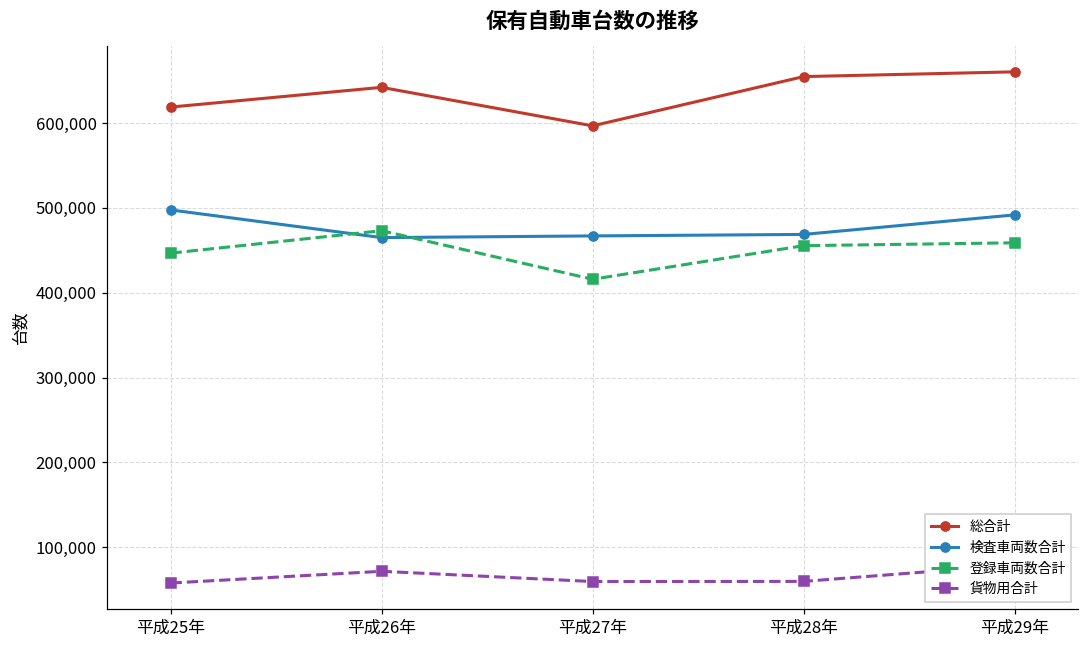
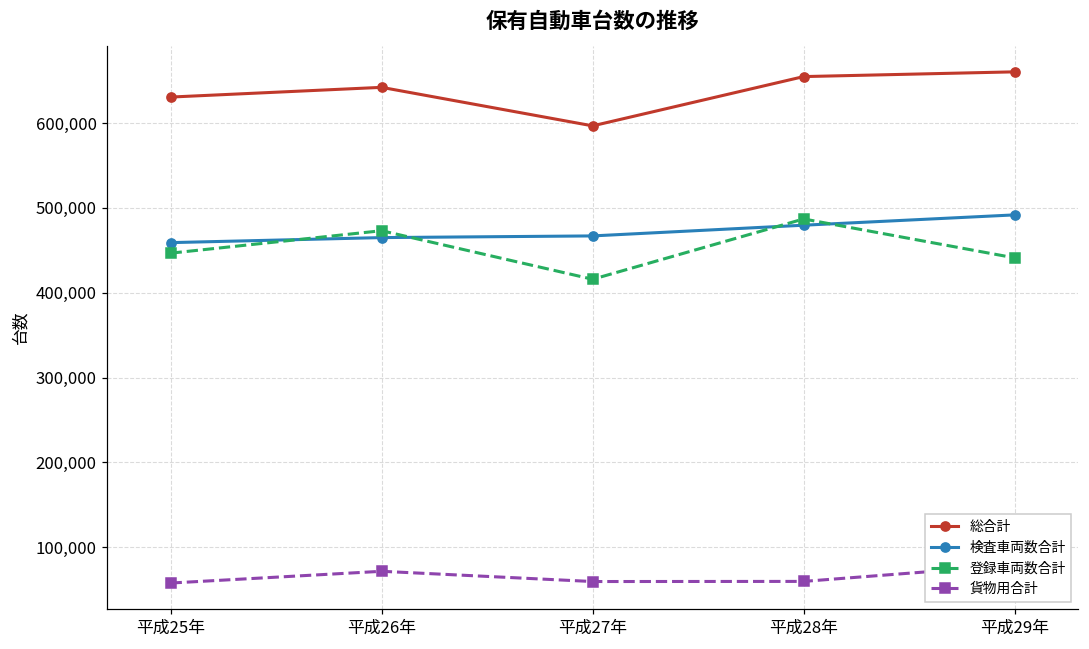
  {
    "総合計": {
-     "平成25年": "620,000",
+     "平成25年": "630,000",
      "平成26年": "640,000",
      "平成27年": "600,000",
      "平成28年": "650,000",
      "平成29年": "660,000"
    },
    "検査車両数合計": {
-     "平成25年": "500,000",
+     "平成25年": "460,000",
      "平成26年": "460,000",
      "平成27年": "470,000",
-     "平成28年": "470,000",
+     "平成28年": "480,000",
      "平成29年": "490,000"
    },
    "登録車両数合計": {
      "平成25年": "450,000",
      "平成26年": "470,000",
      "平成27年": "420,000",
-     "平成28年": "460,000",
-     "平成29年": "460,000"
+     "平成28年": "490,000",
+     "平成29年": "440,000"
    },
    "貨物用合計": {
      "平成25年": "60,000",
      "平成26年": "70,000",
      "平成27年": "60,000",
      "平成28年": "60,000"
    }
  }
